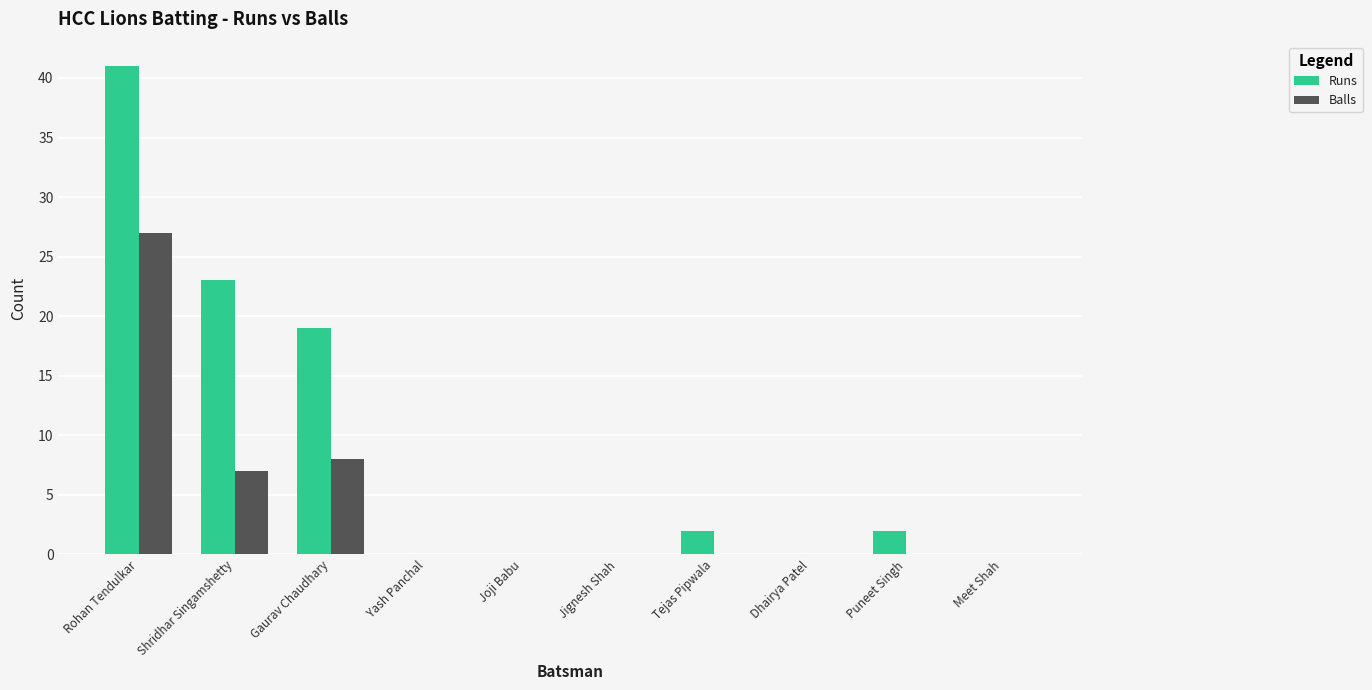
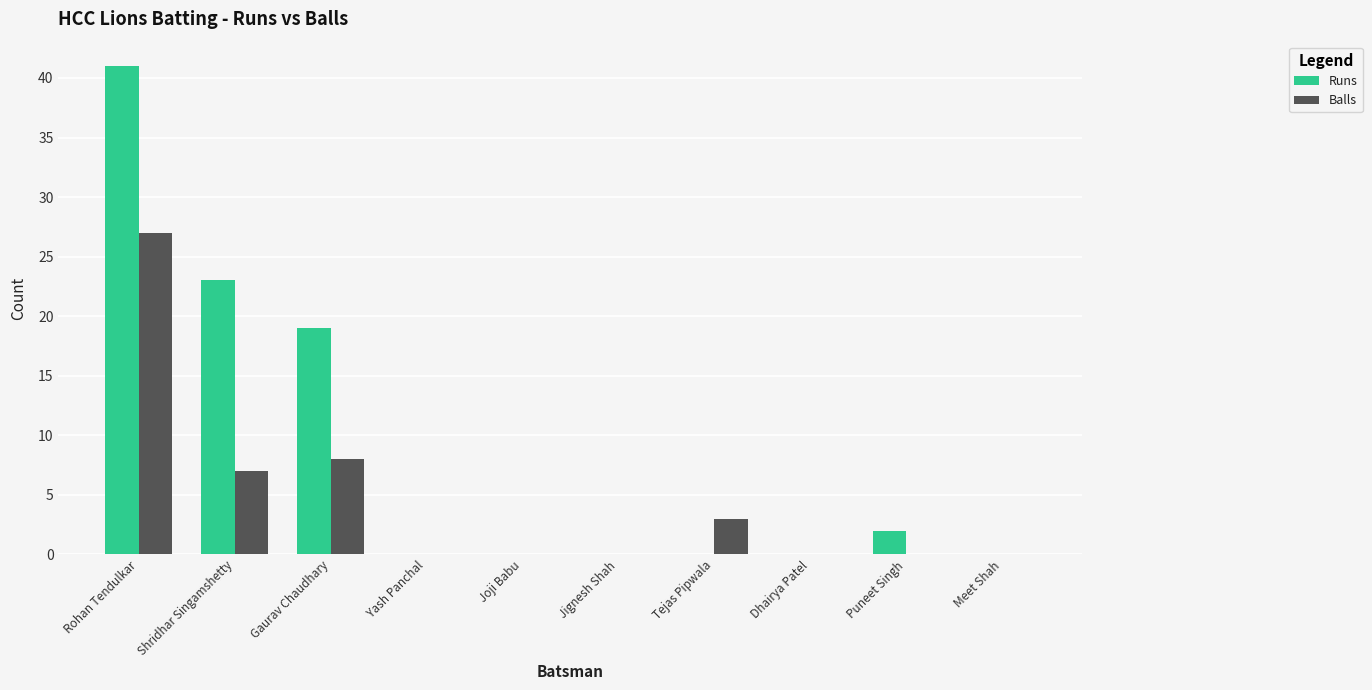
  {
    "Runs": {
      "Rohan Tendulkar": 41,
      "Shridhar Singamshetty": 23,
      "Gaurav Chaudhary": 19,
      "Yash Panchal": 0,
      "Joji Babu": 0,
      "Jignesh Shah": 0,
-     "Tejas Pipwala": 2,
+     "Tejas Pipwala": 0,
      "Dhairya Patel": 0,
      "Puneet Singh": 2,
      "Meet Shah": 0
    },
    "Balls": {
      "Rohan Tendulkar": 27,
      "Shridhar Singamshetty": 7,
      "Gaurav Chaudhary": 8,
      "Yash Panchal": 0,
      "Joji Babu": 0,
      "Jignesh Shah": 0,
-     "Tejas Pipwala": 0,
+     "Tejas Pipwala": 3,
      "Dhairya Patel": 0,
      "Puneet Singh": 0,
      "Meet Shah": 0
    }
  }
